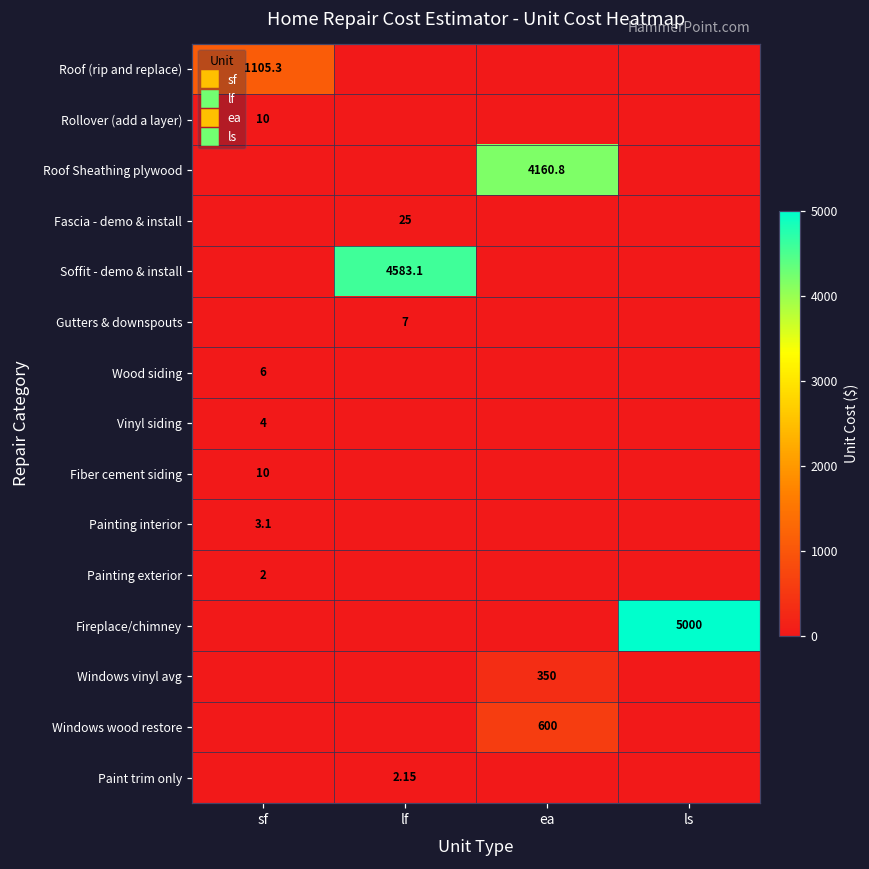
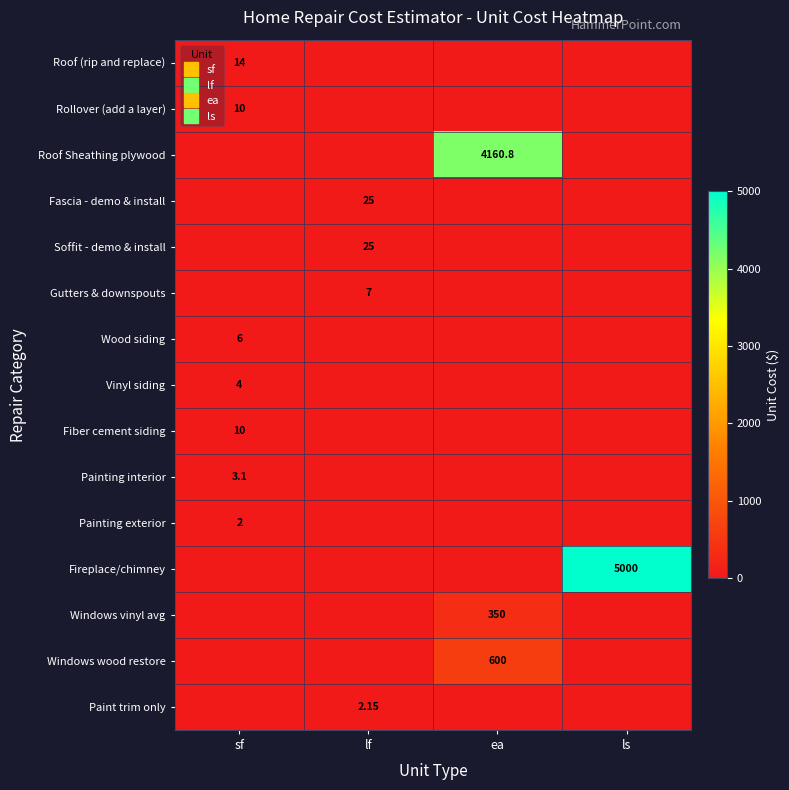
  {
    "Roof (rip and replace)": {
-     "sf": 1105.3
+     "sf": 14
    },
    "Rollover (add a layer)": {
      "sf": 10
    },
    "Roof Sheathing plywood": {
      "ea": 4160.8
    },
    "Fascia - demo & install": {
      "lf": 25
    },
    "Soffit - demo & install": {
-     "lf": 4583.1
+     "lf": 25
    },
    "Gutters & downspouts": {
      "lf": 7
    },
    "Wood siding": {
      "sf": 6
    },
    "Vinyl siding": {
      "sf": 4
    },
    "Fiber cement siding": {
      "sf": 10
    },
    "Painting interior": {
      "sf": 3.1
    },
    "Painting exterior": {
      "sf": 2
    },
    "Fireplace/chimney": {
      "ls": 5000
    },
    "Windows vinyl avg": {
      "ea": 350
    },
    "Windows wood restore": {
      "ea": 600
    },
    "Paint trim only": {
      "lf": 2.15
    }
  }
